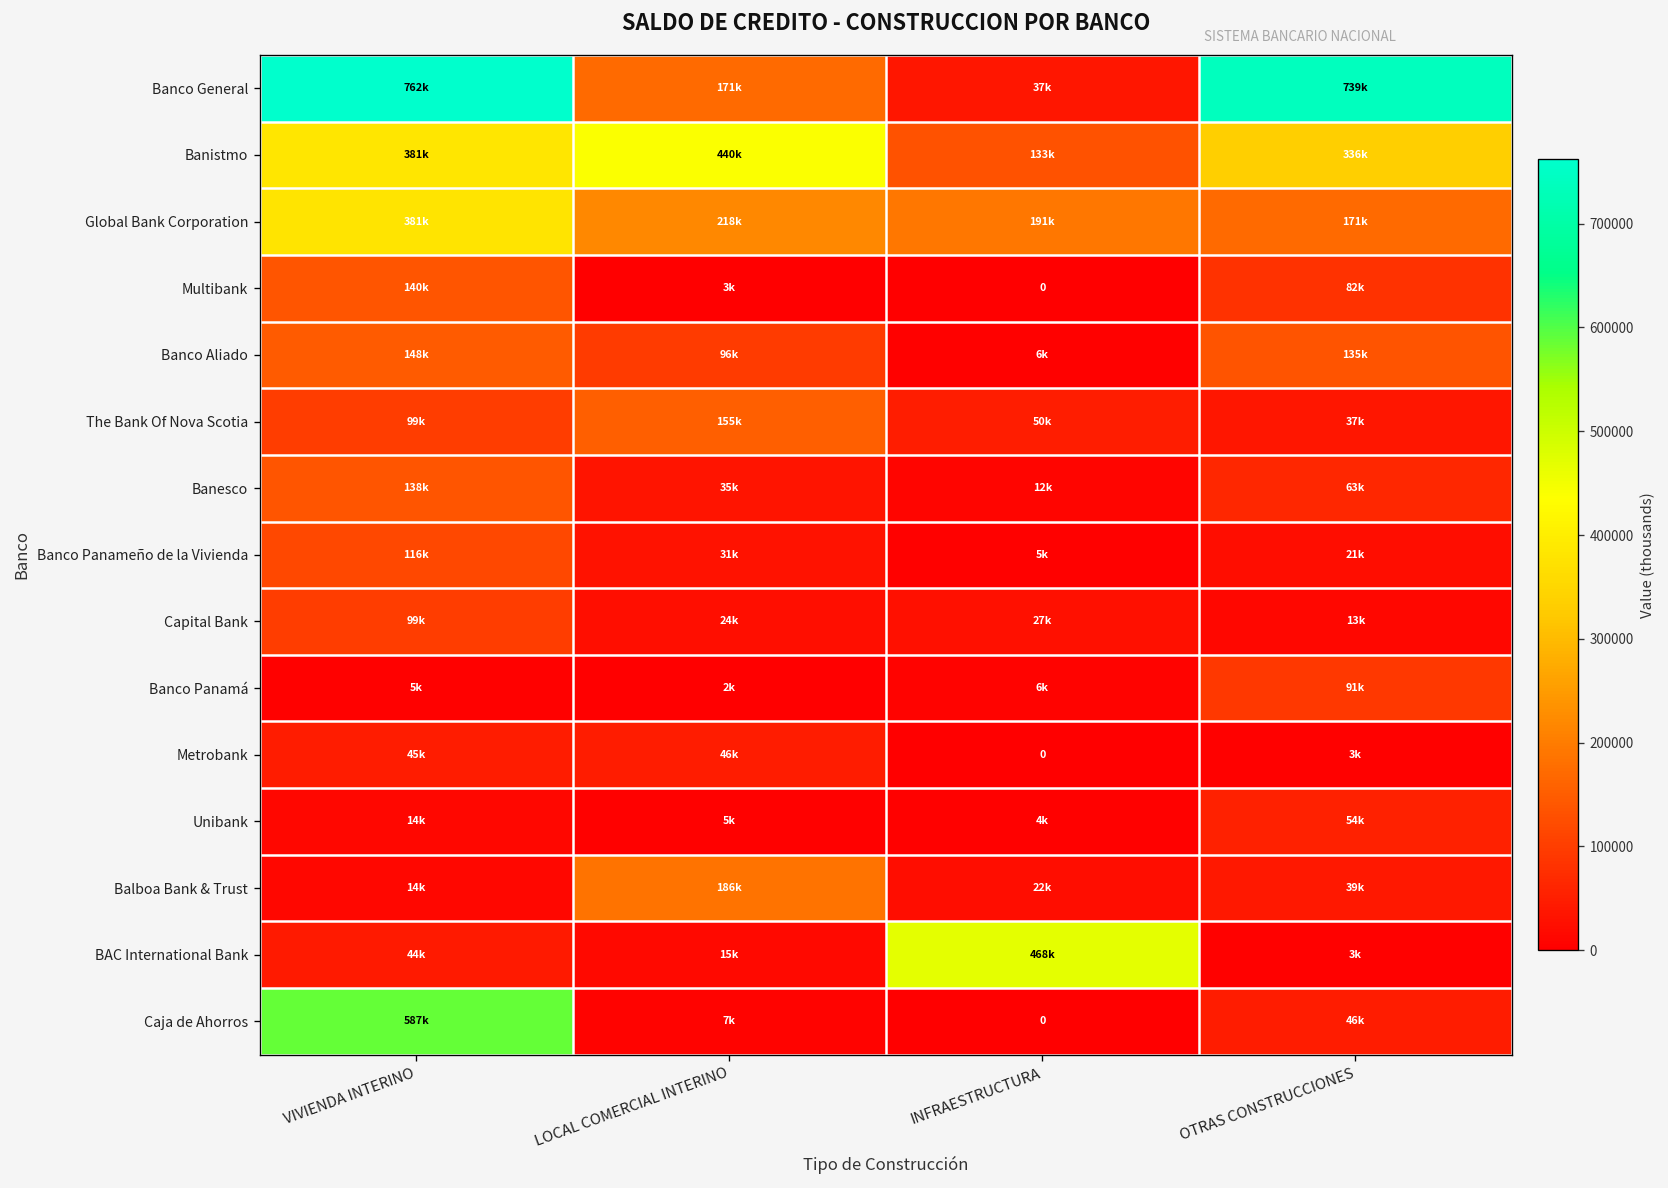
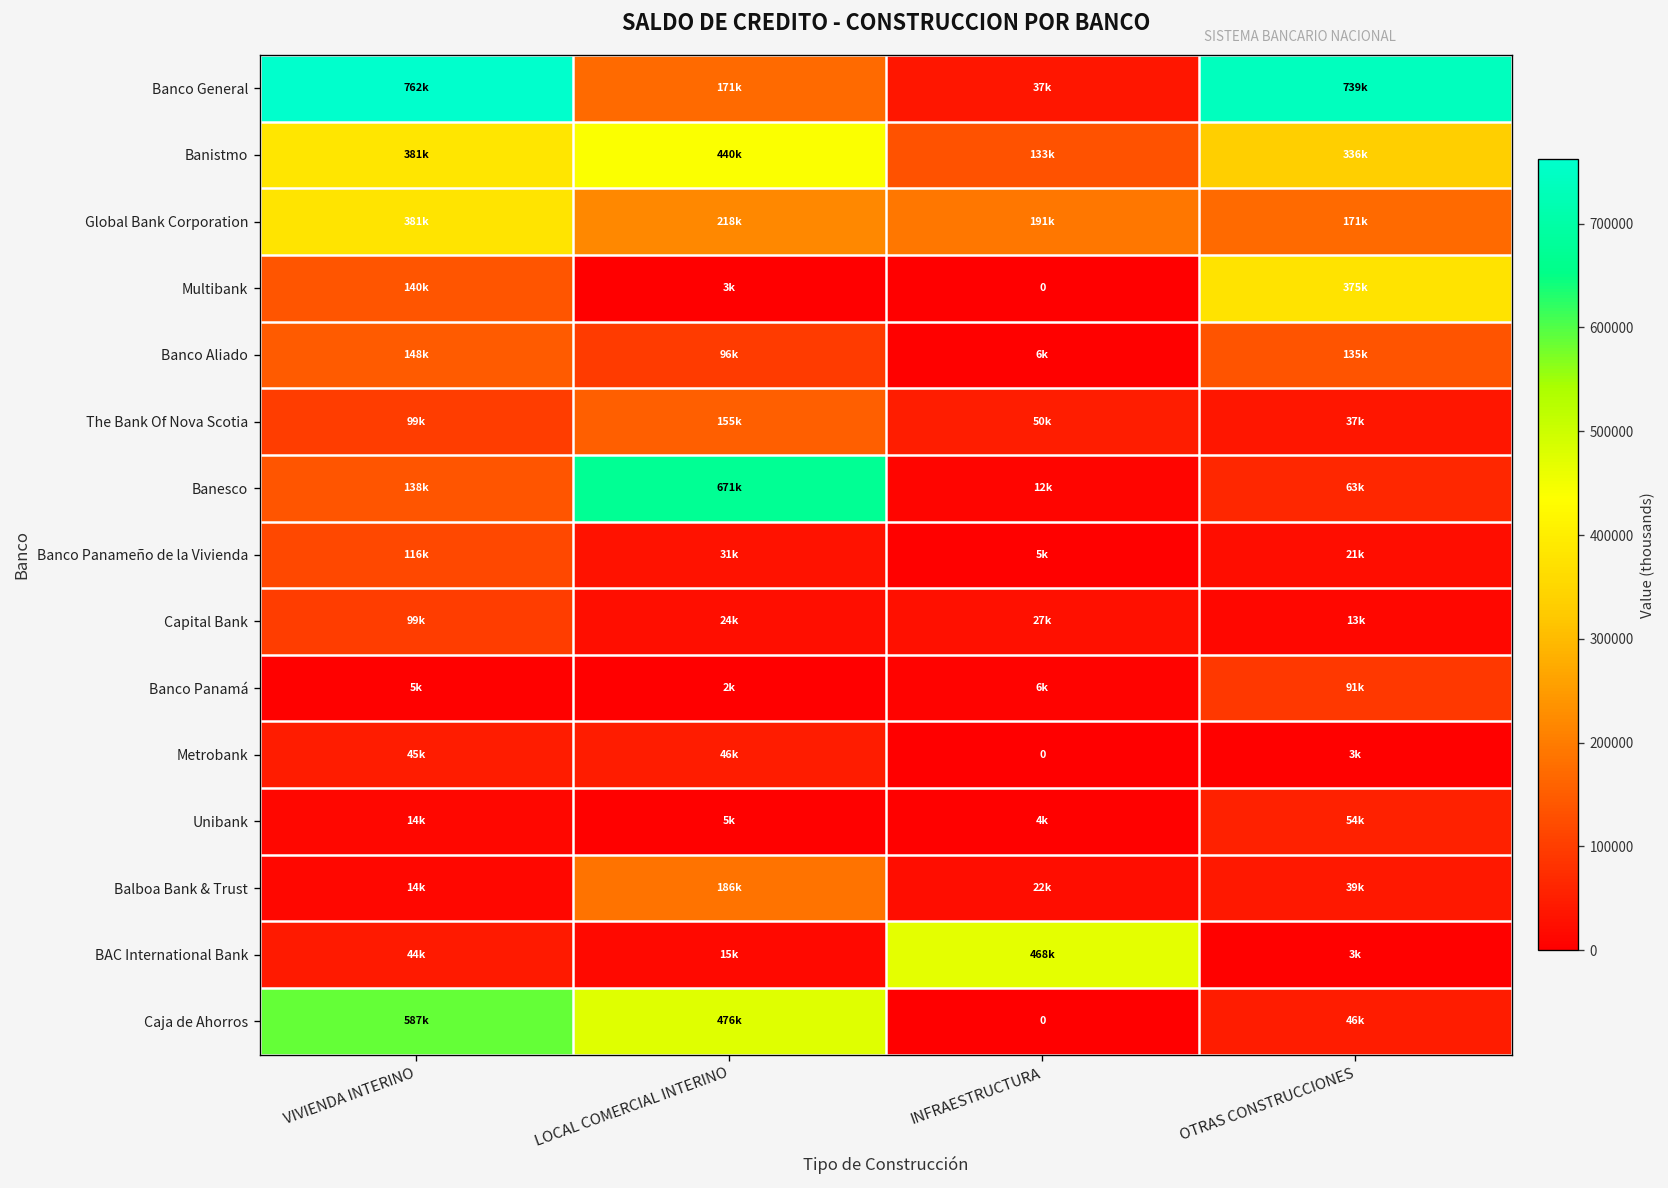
  {
    "Banco General": {
      "VIVIENDA INTERINO": "762k",
      "LOCAL COMERCIAL INTERINO": "171k",
      "INFRAESTRUCTURA": "37k",
      "OTRAS CONSTRUCCIONES": "739k"
    },
    "Banistmo": {
      "VIVIENDA INTERINO": "381k",
      "LOCAL COMERCIAL INTERINO": "440k",
      "INFRAESTRUCTURA": "133k",
      "OTRAS CONSTRUCCIONES": "336k"
    },
    "Global Bank Corporation": {
      "VIVIENDA INTERINO": "381k",
      "LOCAL COMERCIAL INTERINO": "218k",
      "INFRAESTRUCTURA": "191k",
      "OTRAS CONSTRUCCIONES": "171k"
    },
    "Multibank": {
      "VIVIENDA INTERINO": "140k",
      "LOCAL COMERCIAL INTERINO": "3k",
      "INFRAESTRUCTURA": "0",
-     "OTRAS CONSTRUCCIONES": "82k"
+     "OTRAS CONSTRUCCIONES": "375k"
    },
    "Banco Aliado": {
      "VIVIENDA INTERINO": "148k",
      "LOCAL COMERCIAL INTERINO": "96k",
      "INFRAESTRUCTURA": "6k",
      "OTRAS CONSTRUCCIONES": "135k"
    },
    "The Bank Of Nova Scotia": {
      "VIVIENDA INTERINO": "99k",
      "LOCAL COMERCIAL INTERINO": "155k",
      "INFRAESTRUCTURA": "50k",
      "OTRAS CONSTRUCCIONES": "37k"
    },
    "Banesco": {
      "VIVIENDA INTERINO": "138k",
-     "LOCAL COMERCIAL INTERINO": "35k",
+     "LOCAL COMERCIAL INTERINO": "671k",
      "INFRAESTRUCTURA": "12k",
      "OTRAS CONSTRUCCIONES": "63k"
    },
    "Banco Panameño de la Vivienda": {
      "VIVIENDA INTERINO": "116k",
      "LOCAL COMERCIAL INTERINO": "31k",
      "INFRAESTRUCTURA": "5k",
      "OTRAS CONSTRUCCIONES": "21k"
    },
    "Capital Bank": {
      "VIVIENDA INTERINO": "99k",
      "LOCAL COMERCIAL INTERINO": "24k",
      "INFRAESTRUCTURA": "27k",
      "OTRAS CONSTRUCCIONES": "13k"
    },
    "Banco Panamá": {
      "VIVIENDA INTERINO": "5k",
      "LOCAL COMERCIAL INTERINO": "2k",
      "INFRAESTRUCTURA": "6k",
      "OTRAS CONSTRUCCIONES": "91k"
    },
    "Metrobank": {
      "VIVIENDA INTERINO": "45k",
      "LOCAL COMERCIAL INTERINO": "46k",
      "INFRAESTRUCTURA": "0",
      "OTRAS CONSTRUCCIONES": "3k"
    },
    "Unibank": {
      "VIVIENDA INTERINO": "14k",
      "LOCAL COMERCIAL INTERINO": "5k",
      "INFRAESTRUCTURA": "4k",
      "OTRAS CONSTRUCCIONES": "54k"
    },
    "Balboa Bank & Trust": {
      "VIVIENDA INTERINO": "14k",
      "LOCAL COMERCIAL INTERINO": "186k",
      "INFRAESTRUCTURA": "22k",
      "OTRAS CONSTRUCCIONES": "39k"
    },
    "BAC International Bank": {
      "VIVIENDA INTERINO": "44k",
      "LOCAL COMERCIAL INTERINO": "15k",
      "INFRAESTRUCTURA": "468k",
      "OTRAS CONSTRUCCIONES": "3k"
    },
    "Caja de Ahorros": {
      "VIVIENDA INTERINO": "587k",
-     "LOCAL COMERCIAL INTERINO": "7k",
+     "LOCAL COMERCIAL INTERINO": "476k",
      "INFRAESTRUCTURA": "0",
      "OTRAS CONSTRUCCIONES": "46k"
    }
  }
